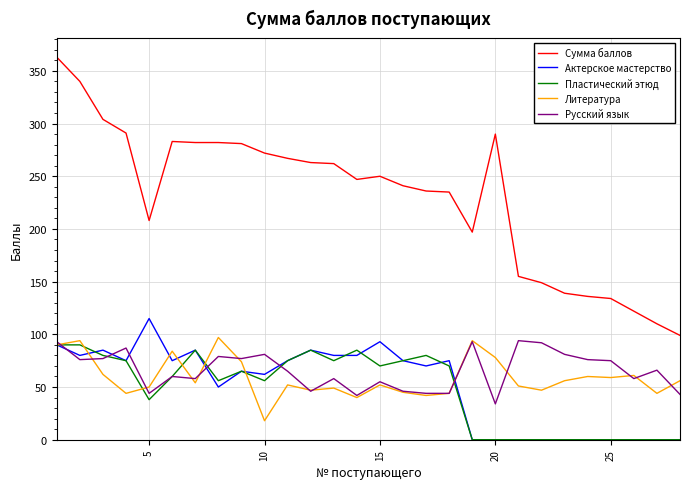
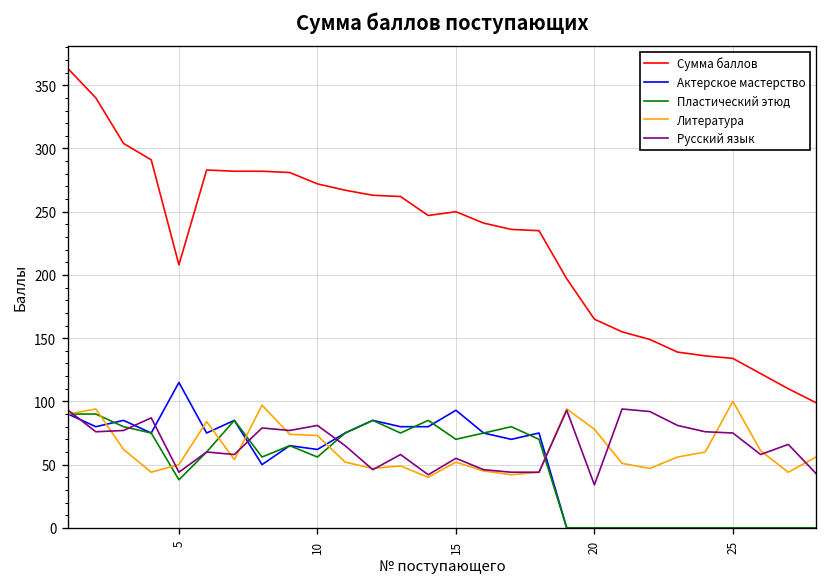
  {
    "Сумма баллов": {
      "5": 208,
      "10": 272,
      "15": 250,
-     "20": 290,
+     "20": 165,
      "25": 134
    },
    "Актерское мастерство": {
      "5": 115,
      "10": 62,
      "15": 93
    },
    "Пластический этюд": {
      "5": 38,
      "10": 56,
      "15": 70
    },
    "Литература": {
      "5": 50,
-     "10": 18,
+     "10": 73,
      "15": 52,
      "20": 78,
-     "25": 59
+     "25": 100
    },
    "Русский язык": {
      "5": 44,
      "10": 81,
      "15": 55,
      "20": 34,
      "25": 75
    }
  }
